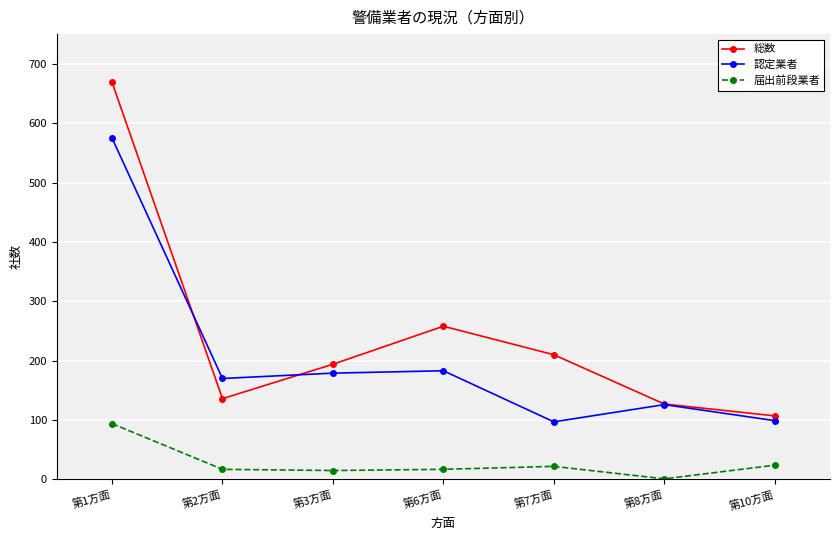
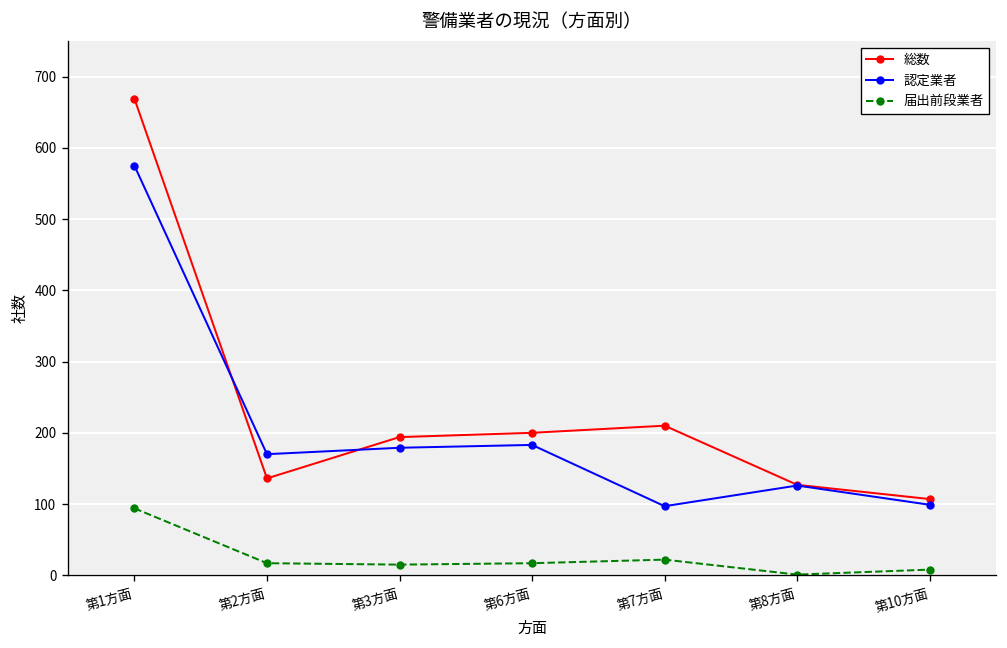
  {
    "総数": {
      "第1方面": 670,
      "第2方面": 140,
      "第3方面": 190,
-     "第6方面": 260,
+     "第6方面": 200,
      "第7方面": 210,
      "第10方面": 110
    },
    "認定業者": {
      "第1方面": 580,
      "第2方面": 170,
      "第3方面": 180,
      "第6方面": 180,
      "第7方面": 100,
      "第10方面": 100
    },
    "届出前段業者": {
      "第1方面": 90,
      "第2方面": 20,
      "第3方面": 20,
      "第6方面": 20,
      "第7方面": 20,
      "第8方面": 0,
-     "第10方面": 20
+     "第10方面": 10
    }
  }
